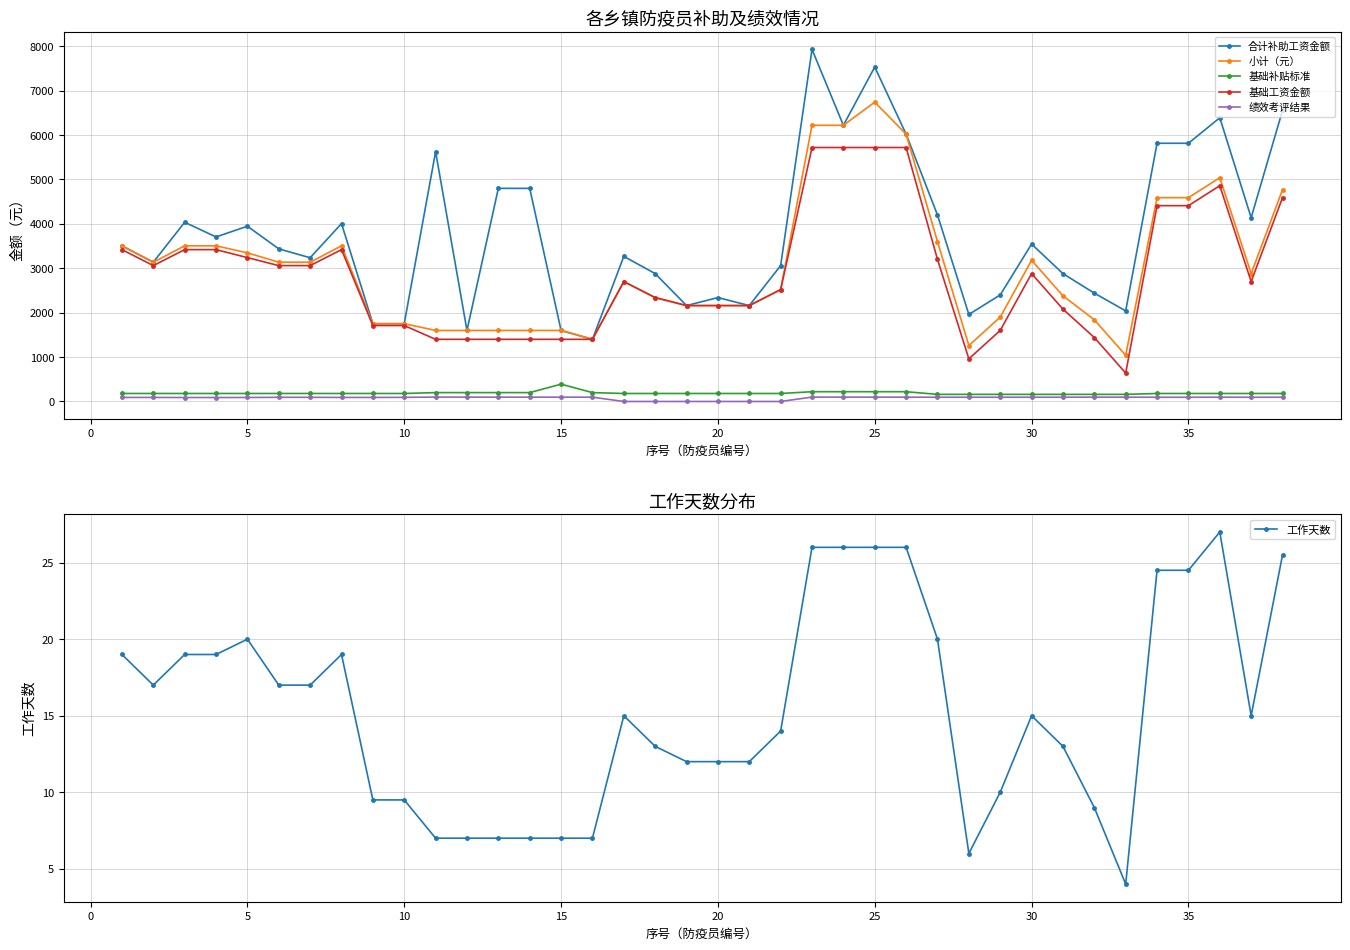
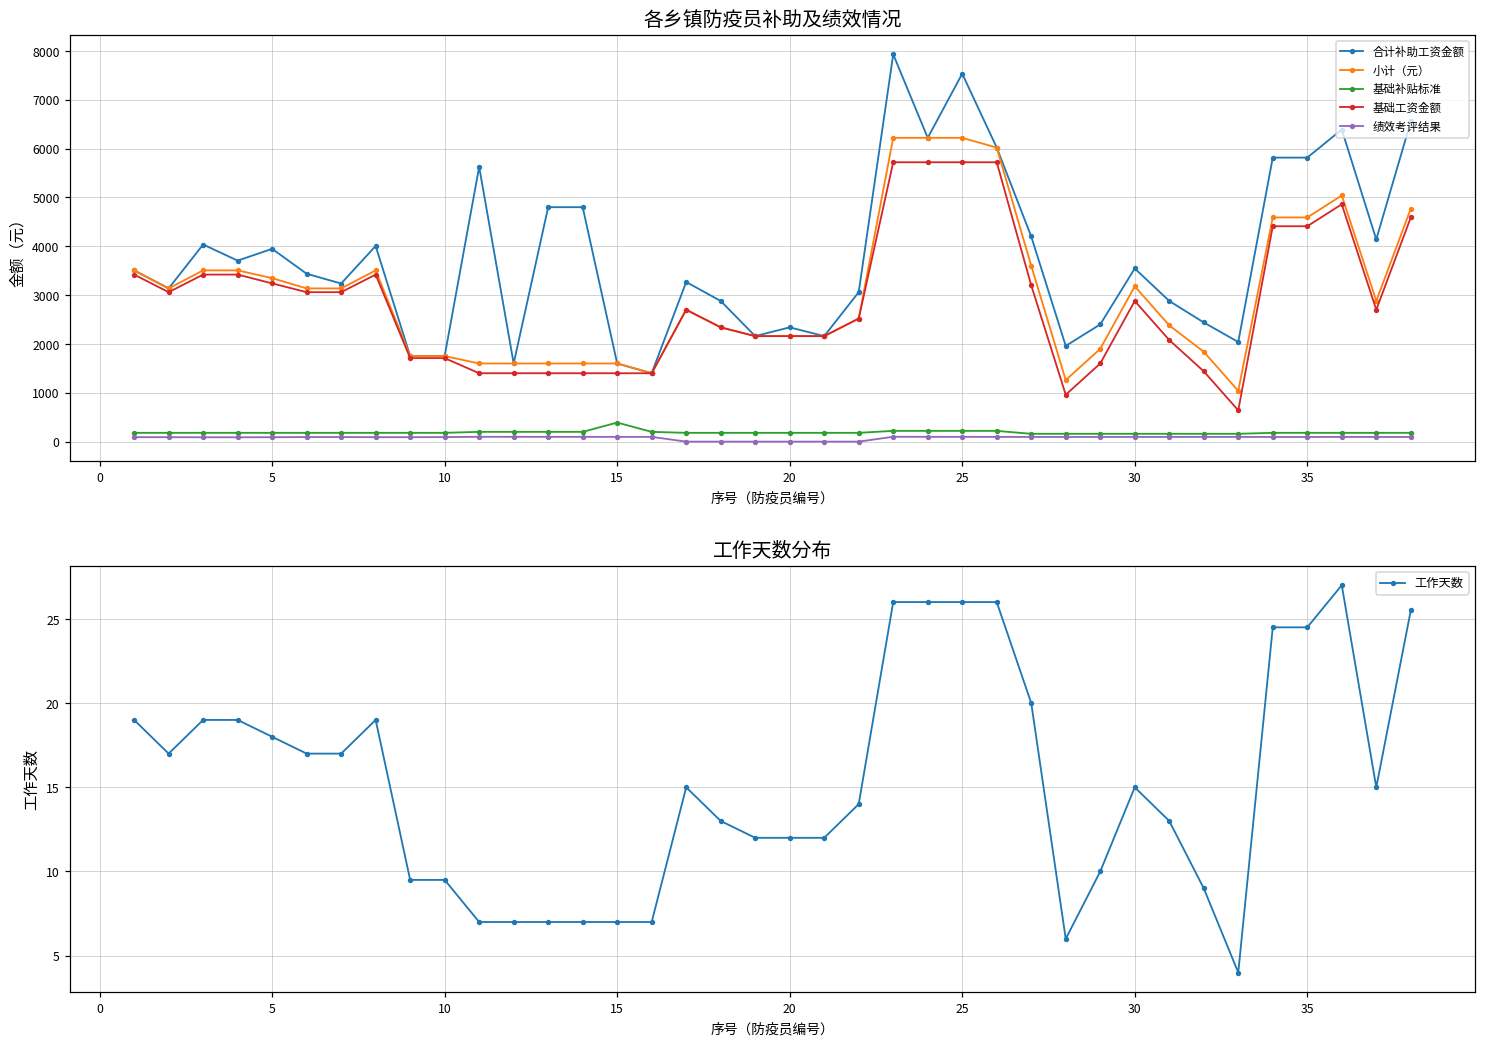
  {
    "各乡镇防疫员补助及绩效情况": {
      "合计补助工资金额": {
        "5": 3900,
        "20": 2300,
        "25": 7500,
        "30": 3500,
        "35": 5800
      },
      "小计（元）": {
        "5": 3300,
-       "25": 6700,
+       "25": 6200,
        "30": 3200,
        "35": 4600
      },
      "基础补贴标准": {
        "5": 200,
        "10": 200,
        "15": 400,
        "20": 200,
        "25": 200,
        "30": 200,
        "35": 200
      },
      "基础工资金额": {
        "5": 3200,
        "15": 1400,
        "25": 5700,
        "30": 2900,
        "35": 4400
      },
      "绩效考评结果": {
        "5": 100,
        "10": 100,
        "15": 100,
        "20": 0,
        "25": 100,
        "30": 100,
        "35": 100
      }
    },
    "工作天数分布": {
-     "5": 20,
+     "5": 18,
      "10": 9.5,
      "15": 7,
      "20": 12,
      "25": 26,
      "30": 15,
      "35": 24.5
    }
  }
